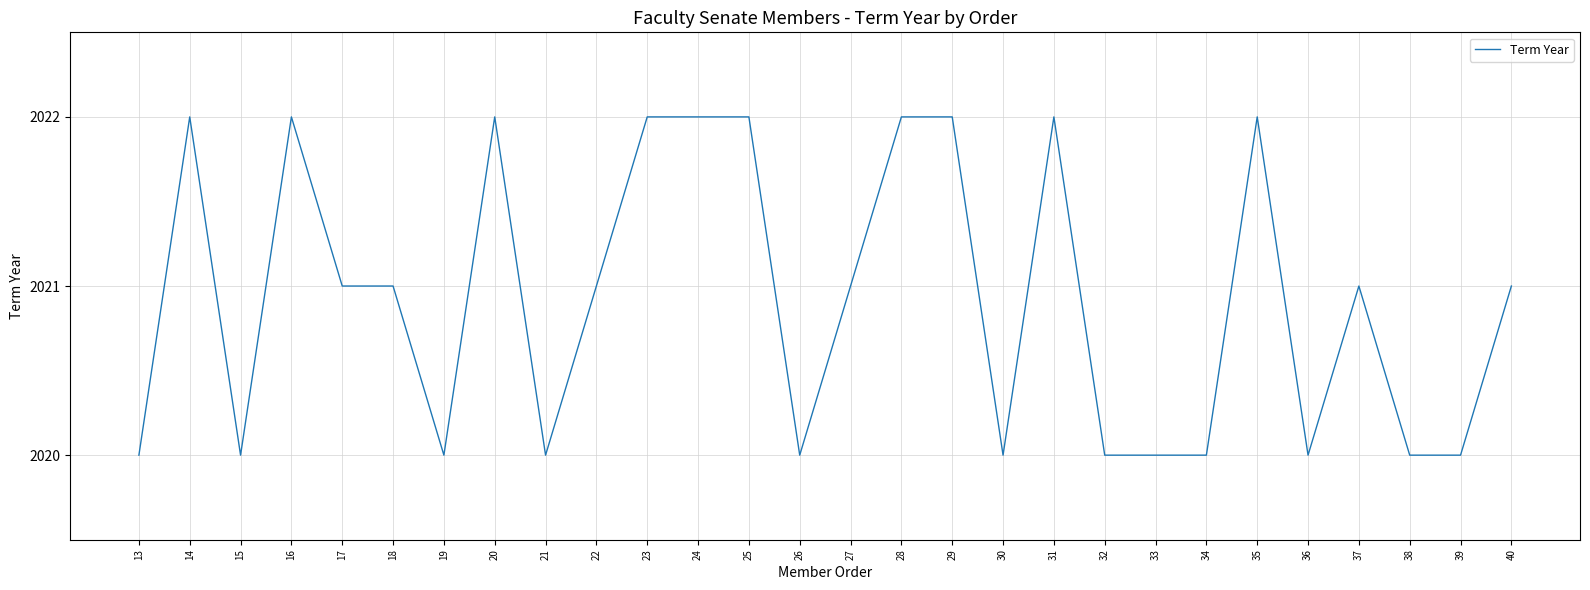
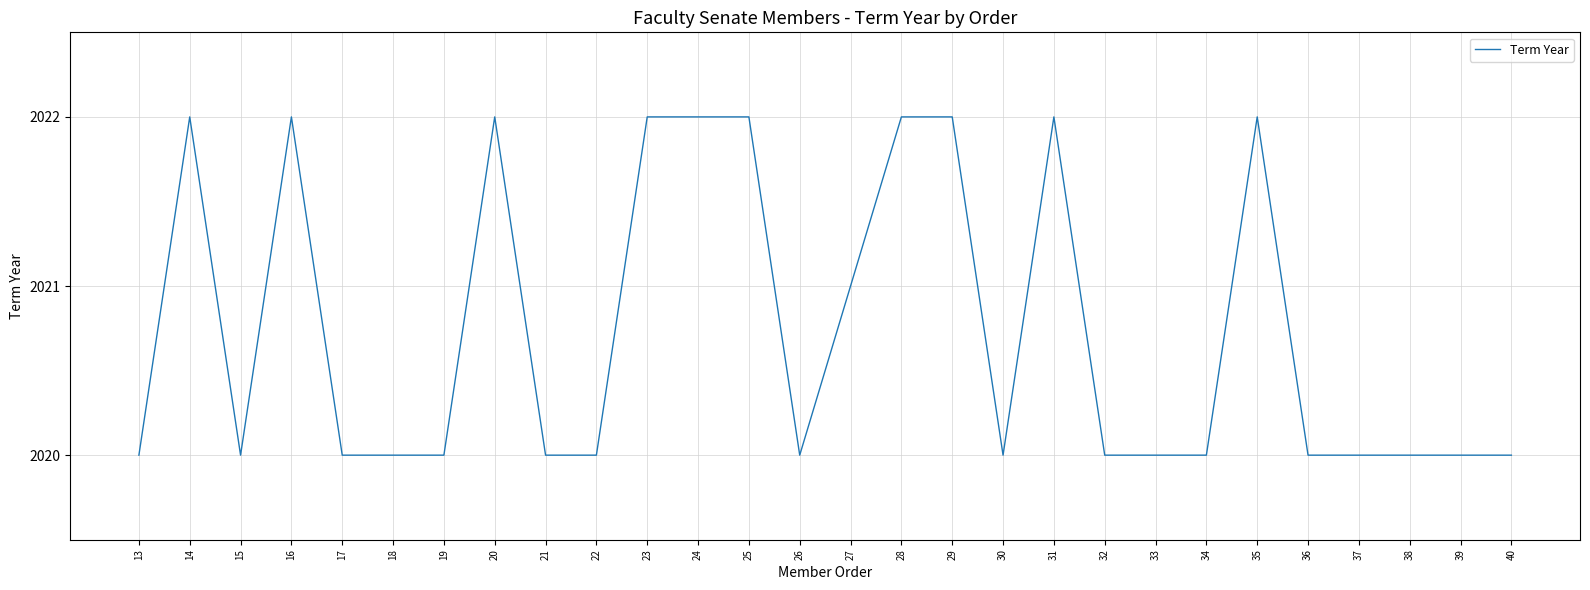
  {
    "13": 2020,
    "14": 2022,
    "15": 2020,
    "16": 2022,
-   "17": 2021,
-   "18": 2021,
+   "17": 2020,
+   "18": 2020,
    "19": 2020,
    "20": 2022,
    "21": 2020,
-   "22": 2021,
+   "22": 2020,
    "23": 2022,
    "24": 2022,
    "25": 2022,
    "26": 2020,
    "27": 2021,
    "28": 2022,
    "29": 2022,
    "30": 2020,
    "31": 2022,
    "32": 2020,
    "33": 2020,
    "34": 2020,
    "35": 2022,
    "36": 2020,
-   "37": 2021,
+   "37": 2020,
    "38": 2020,
    "39": 2020,
-   "40": 2021
+   "40": 2020
  }
